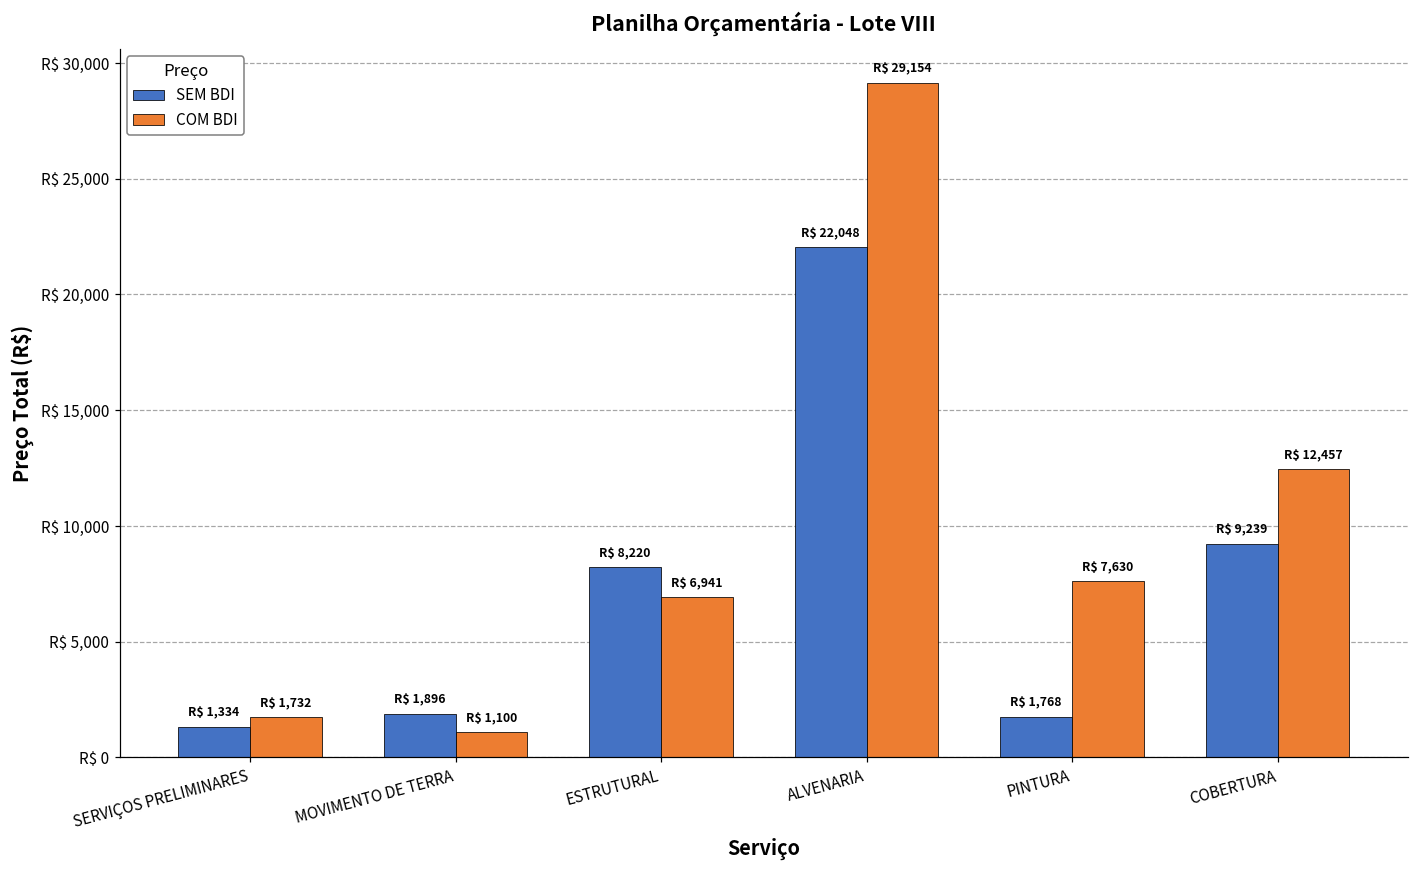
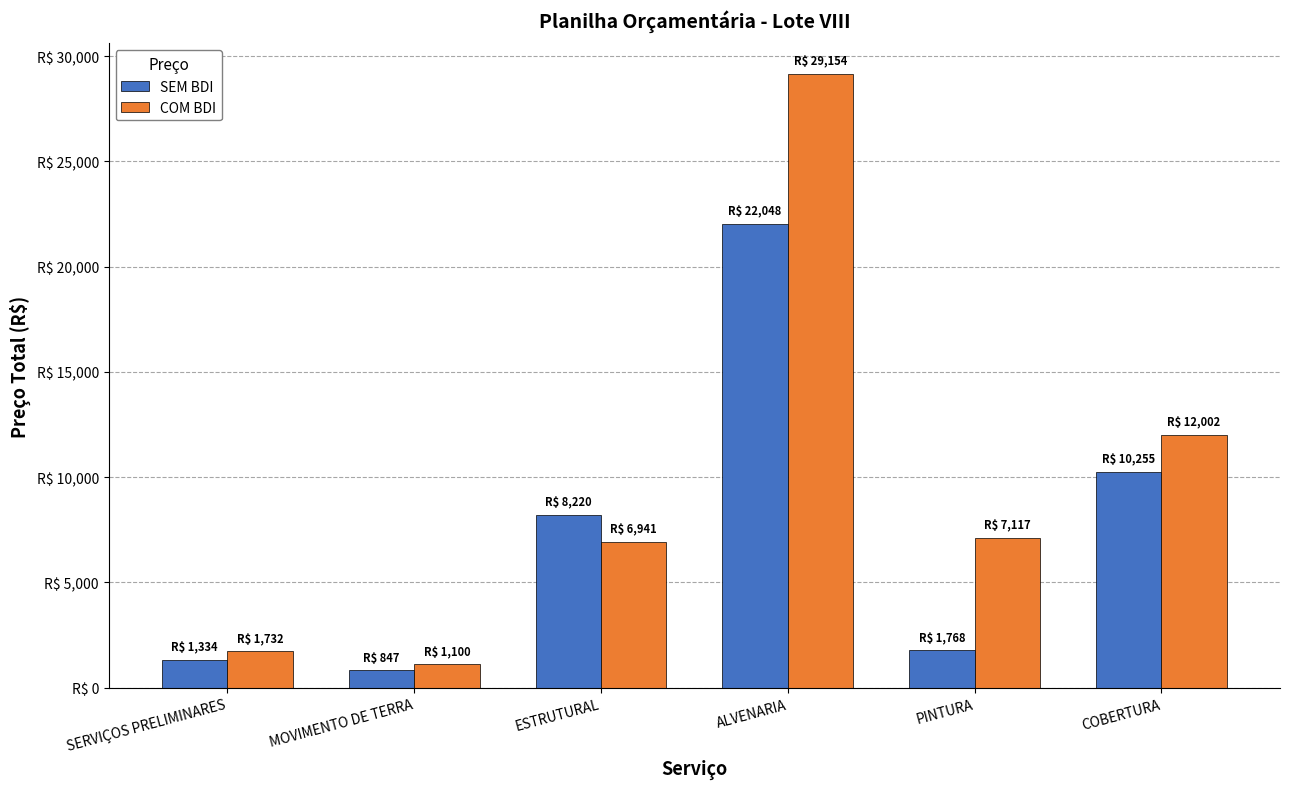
  {
    "SEM BDI": {
      "SERVIÇOS PRELIMINARES": "1,334",
-     "MOVIMENTO DE TERRA": "1,896",
+     "MOVIMENTO DE TERRA": "847",
      "ESTRUTURAL": "8,220",
      "ALVENARIA": "22,048",
      "PINTURA": "1,768",
-     "COBERTURA": "9,239"
+     "COBERTURA": "10,255"
    },
    "COM BDI": {
      "SERVIÇOS PRELIMINARES": "1,732",
      "MOVIMENTO DE TERRA": "1,100",
      "ESTRUTURAL": "6,941",
      "ALVENARIA": "29,154",
-     "PINTURA": "7,630",
-     "COBERTURA": "12,457"
+     "PINTURA": "7,117",
+     "COBERTURA": "12,002"
    }
  }
